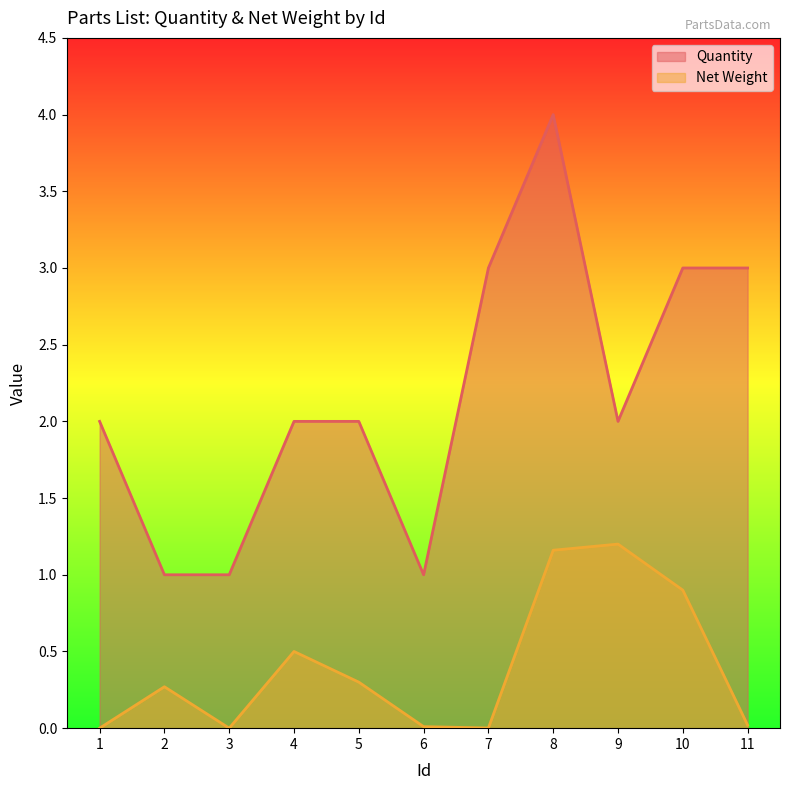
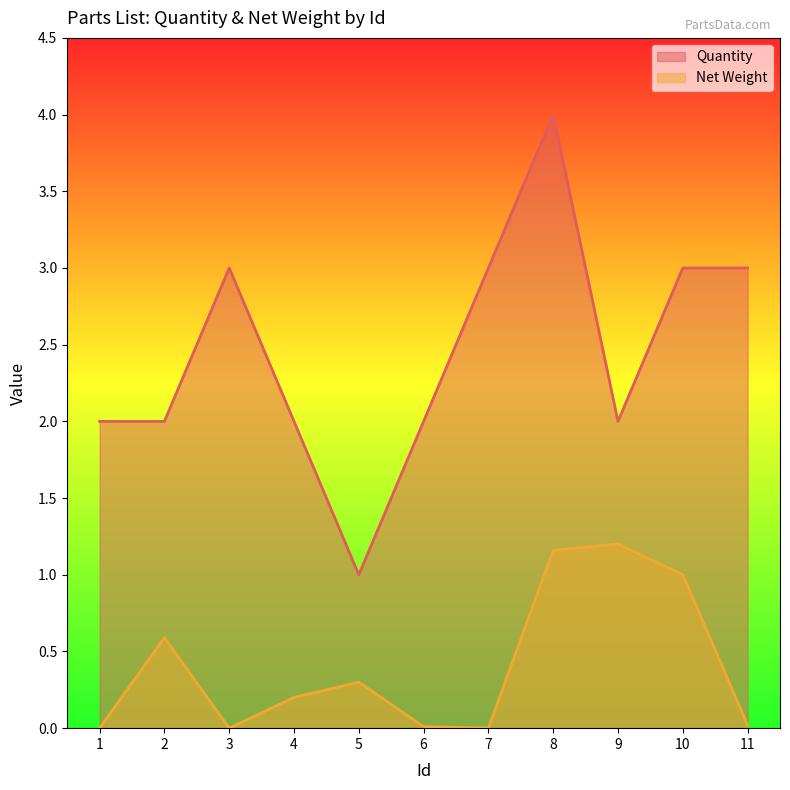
  {
    "Quantity": {
      "1": 2,
-     "2": 1,
-     "3": 1,
+     "2": 2,
+     "3": 3,
      "4": 2,
-     "5": 2,
-     "6": 1,
+     "5": 1,
+     "6": 2,
      "7": 3,
      "8": 4,
      "9": 2,
      "10": 3,
      "11": 3
    },
    "Net Weight": {
      "1": 0.00,
-     "2": 0.27,
+     "2": 0.59,
      "3": 0.00,
-     "4": 0.5,
+     "4": 0.2,
      "5": 0.30,
      "6": 0.01,
      "7": 0.00,
      "8": 1.16,
      "9": 1.20,
-     "10": 0.9,
+     "10": 1.0,
      "11": 0.02
    }
  }
